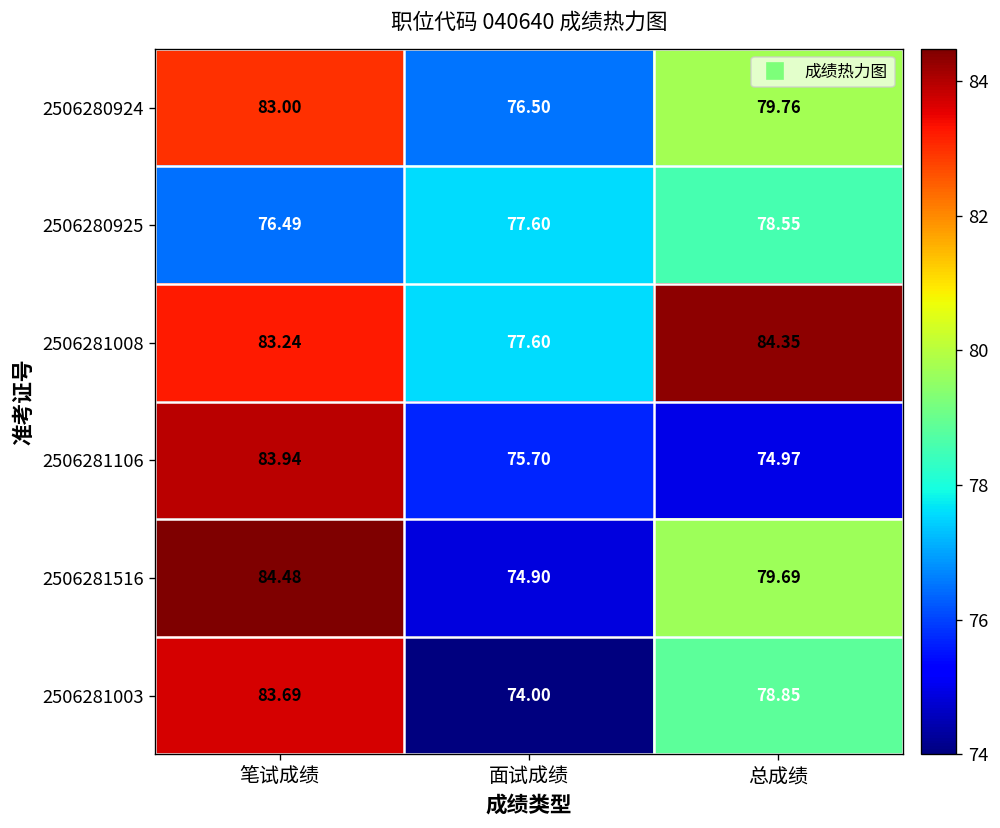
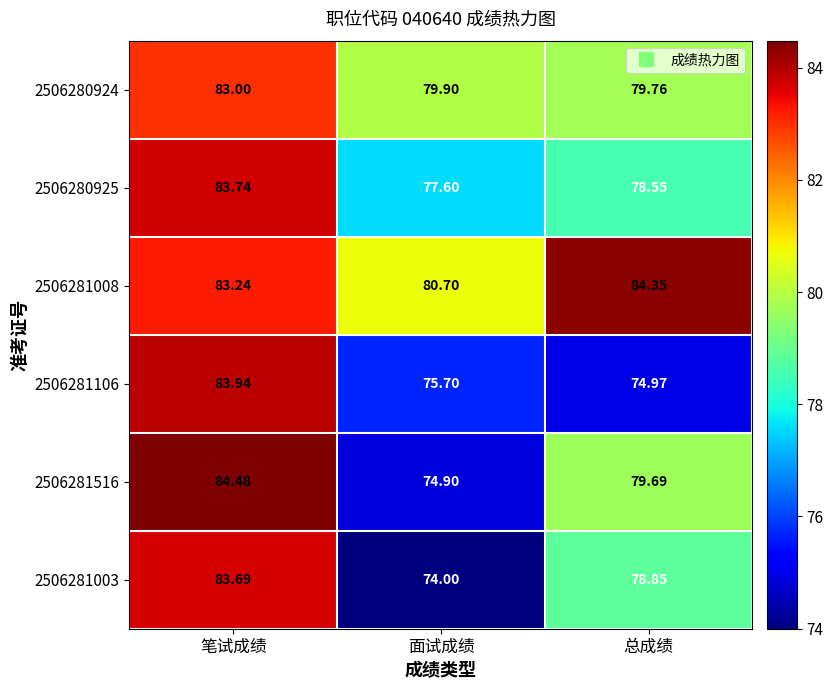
  {
    "2506280924": {
      "笔试成绩": 83.00,
-     "面试成绩": 76.50,
+     "面试成绩": 79.90,
      "总成绩": 79.76
    },
    "2506280925": {
-     "笔试成绩": 76.49,
+     "笔试成绩": 83.74,
      "面试成绩": 77.60,
      "总成绩": 78.55
    },
    "2506281008": {
      "笔试成绩": 83.24,
-     "面试成绩": 77.60,
+     "面试成绩": 80.70,
      "总成绩": 84.35
    },
    "2506281106": {
      "笔试成绩": 83.94,
      "面试成绩": 75.70,
      "总成绩": 74.97
    },
    "2506281516": {
      "笔试成绩": 84.48,
      "面试成绩": 74.90,
      "总成绩": 79.69
    },
    "2506281003": {
      "笔试成绩": 83.69,
      "面试成绩": 74.00,
      "总成绩": 78.85
    }
  }
